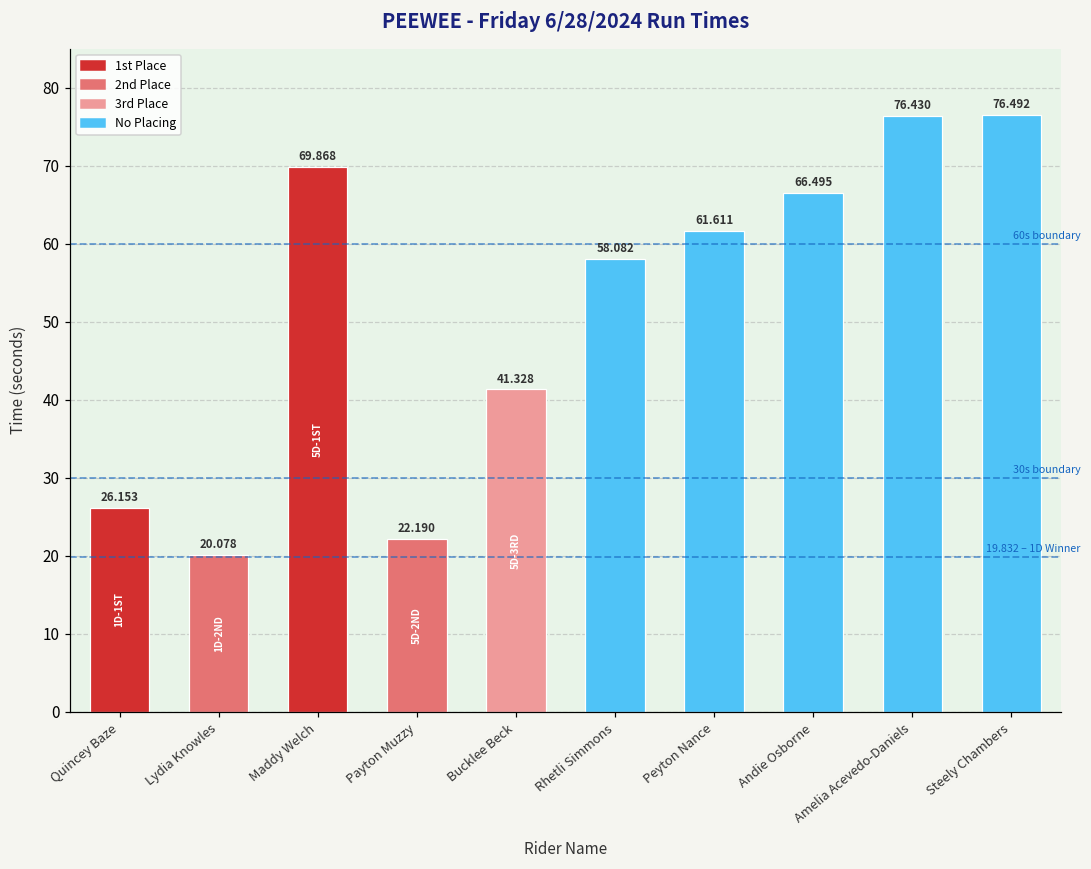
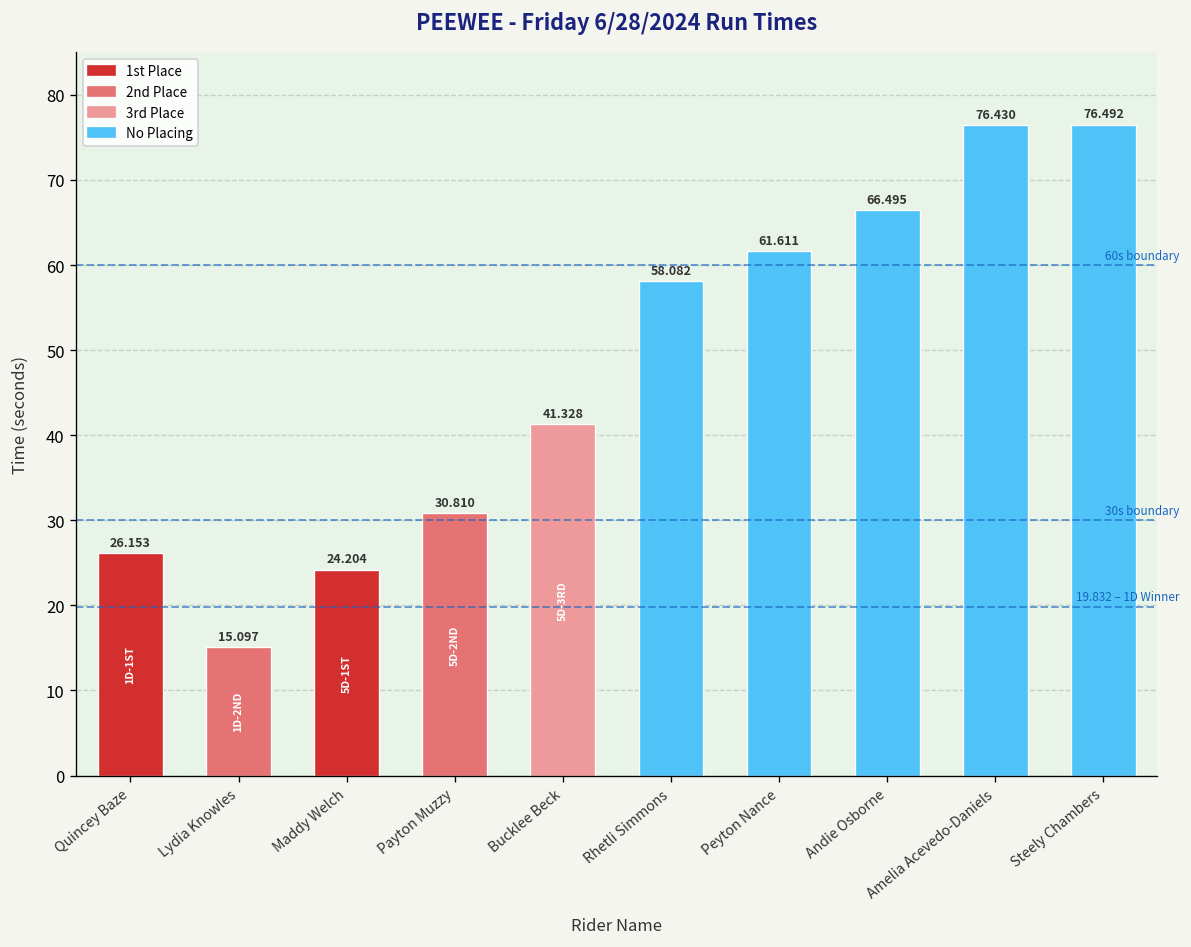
  {
    "Quincey Baze": 26.153,
-   "Lydia Knowles": 20.078,
-   "Maddy Welch": 69.868,
-   "Payton Muzzy": 22.190,
+   "Lydia Knowles": 15.097,
+   "Maddy Welch": 24.204,
+   "Payton Muzzy": 30.810,
    "Bucklee Beck": 41.328,
    "Rhetli Simmons": 58.082,
    "Peyton Nance": 61.611,
    "Andie Osborne": 66.495,
    "Amelia Acevedo-Daniels": 76.430,
    "Steely Chambers": 76.492
  }
